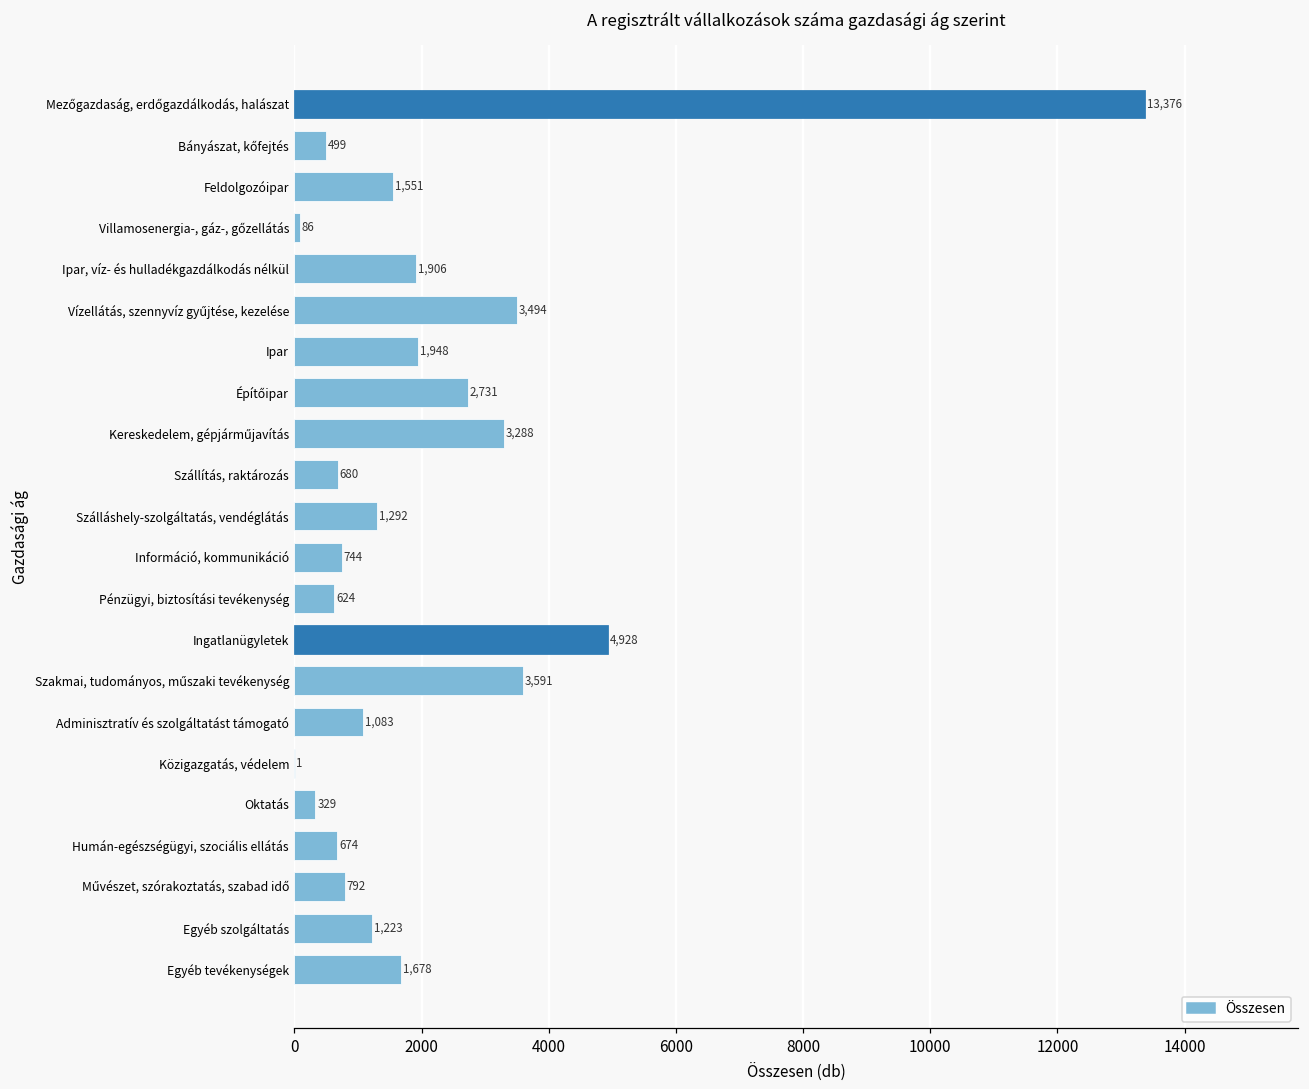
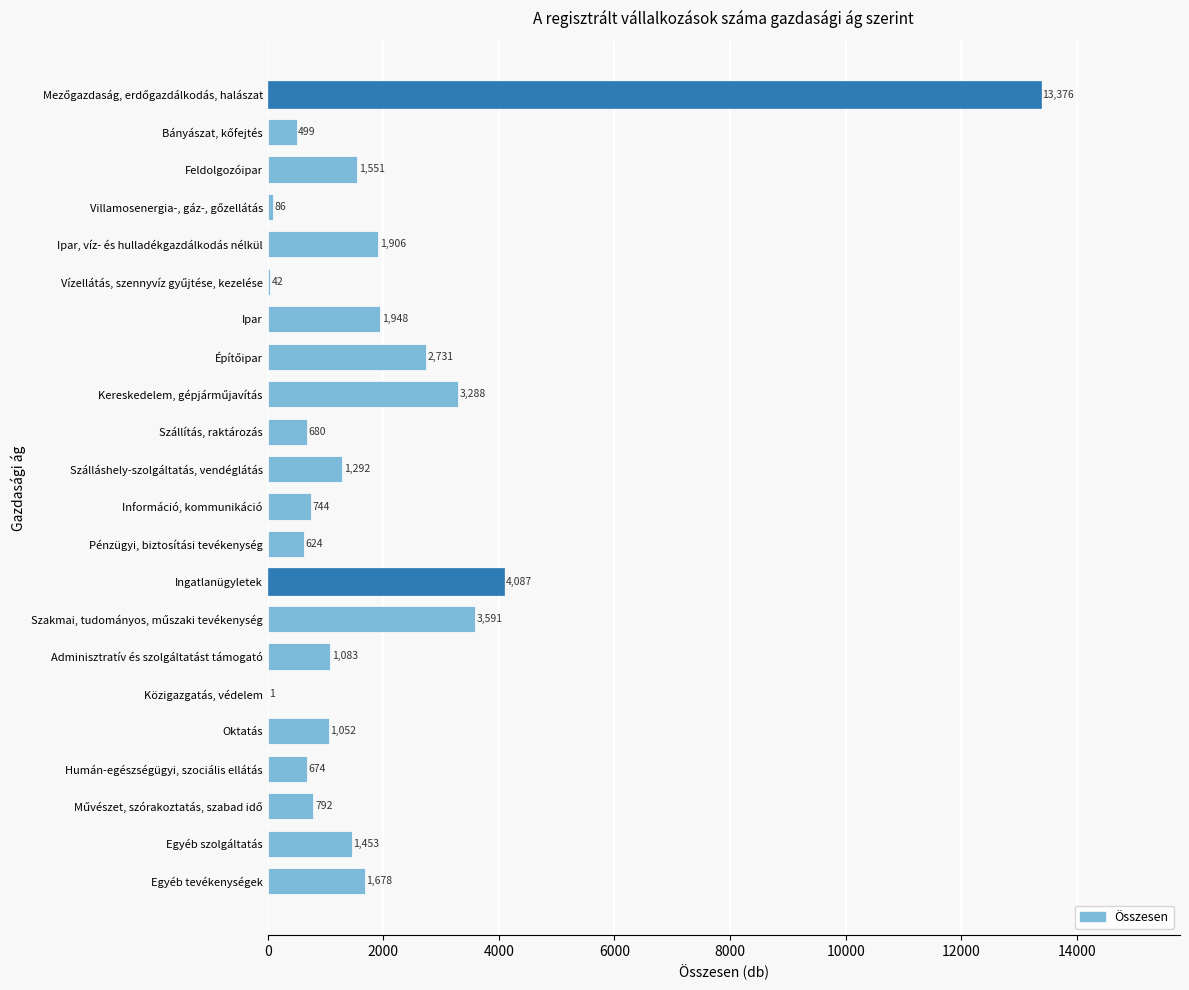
  {
    "Mezőgazdaság, erdőgazdálkodás, halászat": "13,376",
    "Bányászat, kőfejtés": "499",
    "Feldolgozóipar": "1,551",
    "Villamosenergia-, gáz-, gőzellátás": "86",
    "Ipar, víz- és hulladékgazdálkodás nélkül": "1,906",
-   "Vízellátás, szennyvíz gyűjtése, kezelése": "3,494",
+   "Vízellátás, szennyvíz gyűjtése, kezelése": "42",
    "Ipar": "1,948",
    "Építőipar": "2,731",
    "Kereskedelem, gépjárműjavítás": "3,288",
    "Szállítás, raktározás": "680",
    "Szálláshely-szolgáltatás, vendéglátás": "1,292",
    "Információ, kommunikáció": "744",
    "Pénzügyi, biztosítási tevékenység": "624",
-   "Ingatlanügyletek": "4,928",
+   "Ingatlanügyletek": "4,087",
    "Szakmai, tudományos, műszaki tevékenység": "3,591",
    "Adminisztratív és szolgáltatást támogató": "1,083",
    "Közigazgatás, védelem": "1",
-   "Oktatás": "329",
+   "Oktatás": "1,052",
    "Humán-egészségügyi, szociális ellátás": "674",
    "Művészet, szórakoztatás, szabad idő": "792",
-   "Egyéb szolgáltatás": "1,223",
+   "Egyéb szolgáltatás": "1,453",
    "Egyéb tevékenységek": "1,678"
  }
